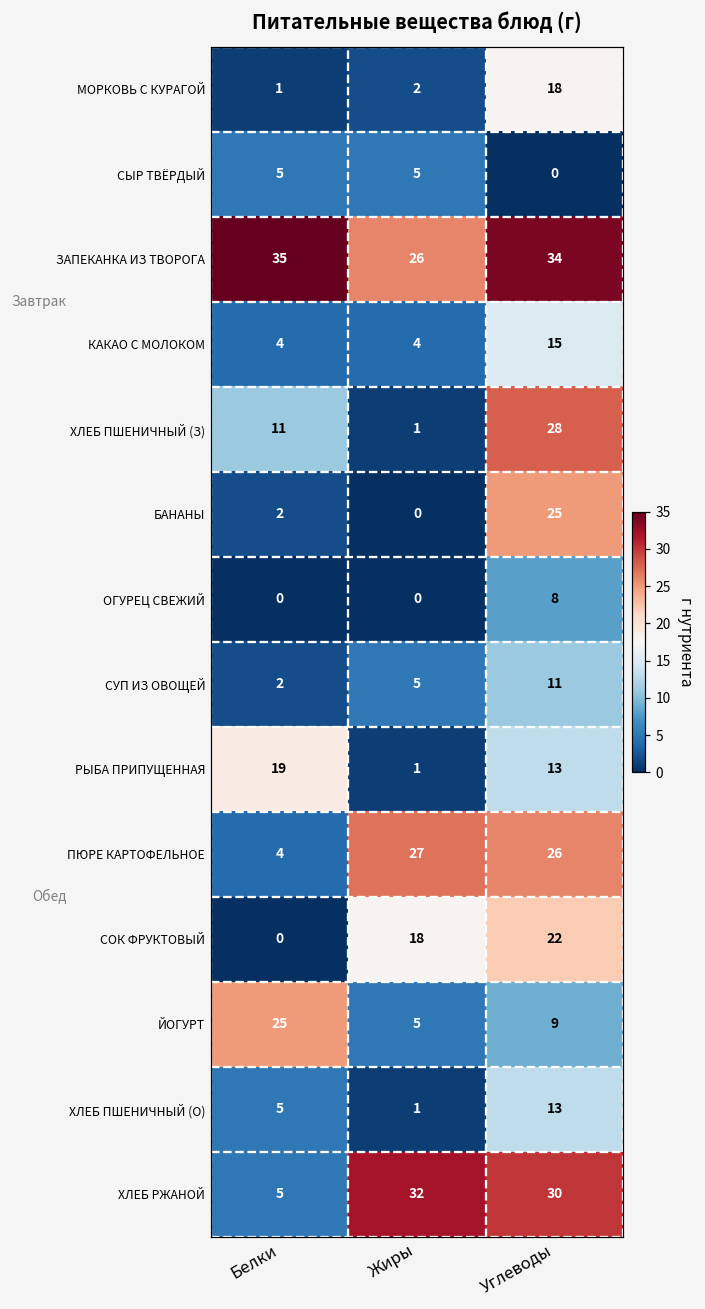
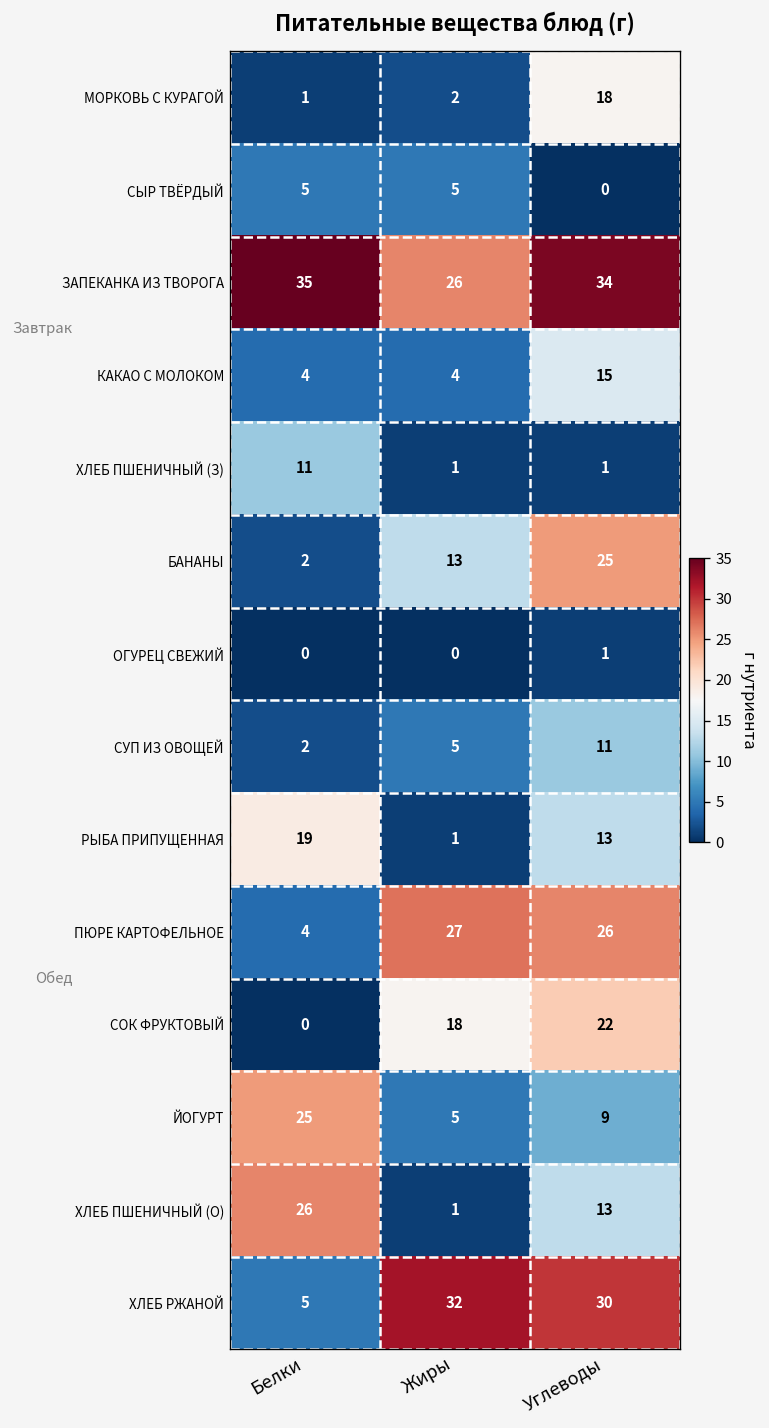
  {
    "МОРКОВЬ С КУРАГОЙ": {
      "Белки": 1,
      "Жиры": 2,
      "Углеводы": 18
    },
    "СЫР ТВЁРДЫЙ": {
      "Белки": 5,
      "Жиры": 5,
      "Углеводы": 0
    },
    "ЗАПЕКАНКА ИЗ ТВОРОГА": {
      "Белки": 35,
      "Жиры": 26,
      "Углеводы": 34
    },
    "КАКАО С МОЛОКОМ": {
      "Белки": 4,
      "Жиры": 4,
      "Углеводы": 15
    },
    "ХЛЕБ ПШЕНИЧНЫЙ (З)": {
      "Белки": 11,
      "Жиры": 1,
-     "Углеводы": 28
+     "Углеводы": 1
    },
    "БАНАНЫ": {
      "Белки": 2,
-     "Жиры": 0,
+     "Жиры": 13,
      "Углеводы": 25
    },
    "ОГУРЕЦ СВЕЖИЙ": {
      "Белки": 0,
      "Жиры": 0,
-     "Углеводы": 8
+     "Углеводы": 1
    },
    "СУП ИЗ ОВОЩЕЙ": {
      "Белки": 2,
      "Жиры": 5,
      "Углеводы": 11
    },
    "РЫБА ПРИПУЩЕННАЯ": {
      "Белки": 19,
      "Жиры": 1,
      "Углеводы": 13
    },
    "ПЮРЕ КАРТОФЕЛЬНОЕ": {
      "Белки": 4,
      "Жиры": 27,
      "Углеводы": 26
    },
    "СОК ФРУКТОВЫЙ": {
      "Белки": 0,
      "Жиры": 18,
      "Углеводы": 22
    },
    "ЙОГУРТ": {
      "Белки": 25,
      "Жиры": 5,
      "Углеводы": 9
    },
    "ХЛЕБ ПШЕНИЧНЫЙ (О)": {
-     "Белки": 5,
+     "Белки": 26,
      "Жиры": 1,
      "Углеводы": 13
    },
    "ХЛЕБ РЖАНОЙ": {
      "Белки": 5,
      "Жиры": 32,
      "Углеводы": 30
    }
  }
